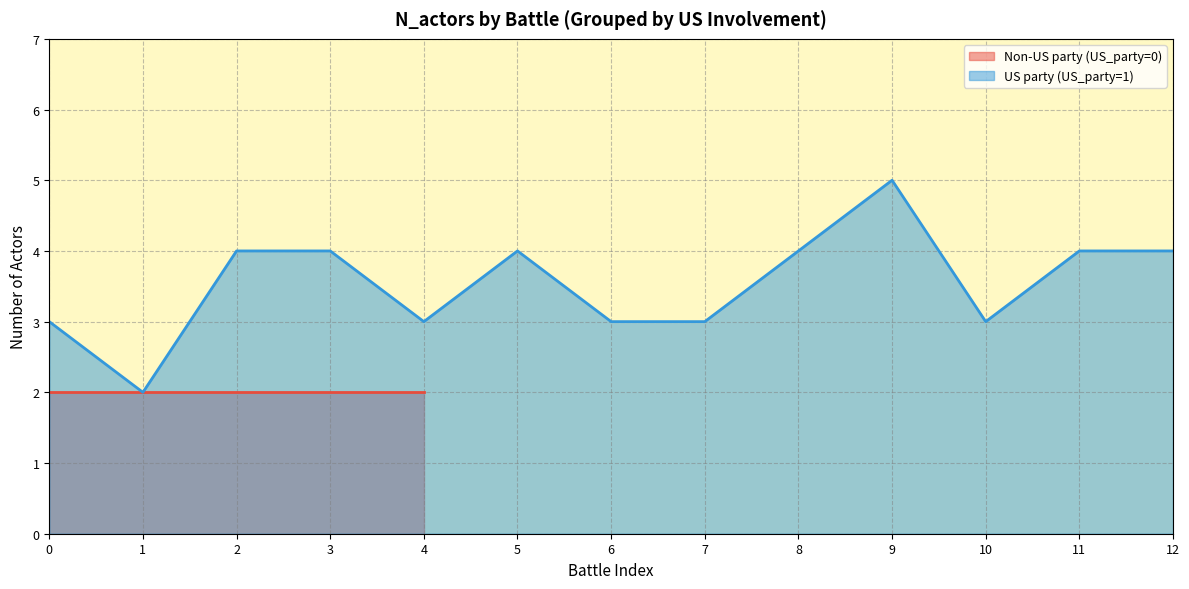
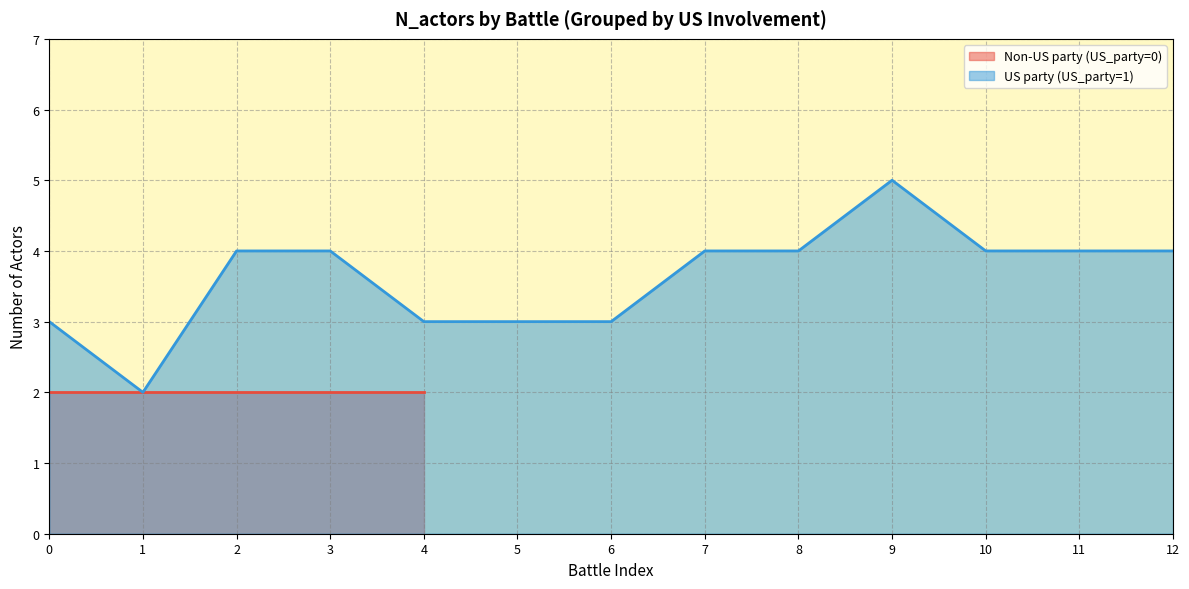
  {
    "Non-US party (US_party=0)": {
      "0": 2,
      "2": 2,
      "3": 2,
      "4": 2
    },
    "US party (US_party=1)": {
      "0": 3,
      "2": 4,
      "3": 4,
      "4": 3,
-     "5": 4,
+     "5": 3,
      "6": 3,
-     "7": 3,
+     "7": 4,
      "8": 4,
      "9": 5,
-     "10": 3,
+     "10": 4,
      "11": 4,
      "12": 4
    }
  }
